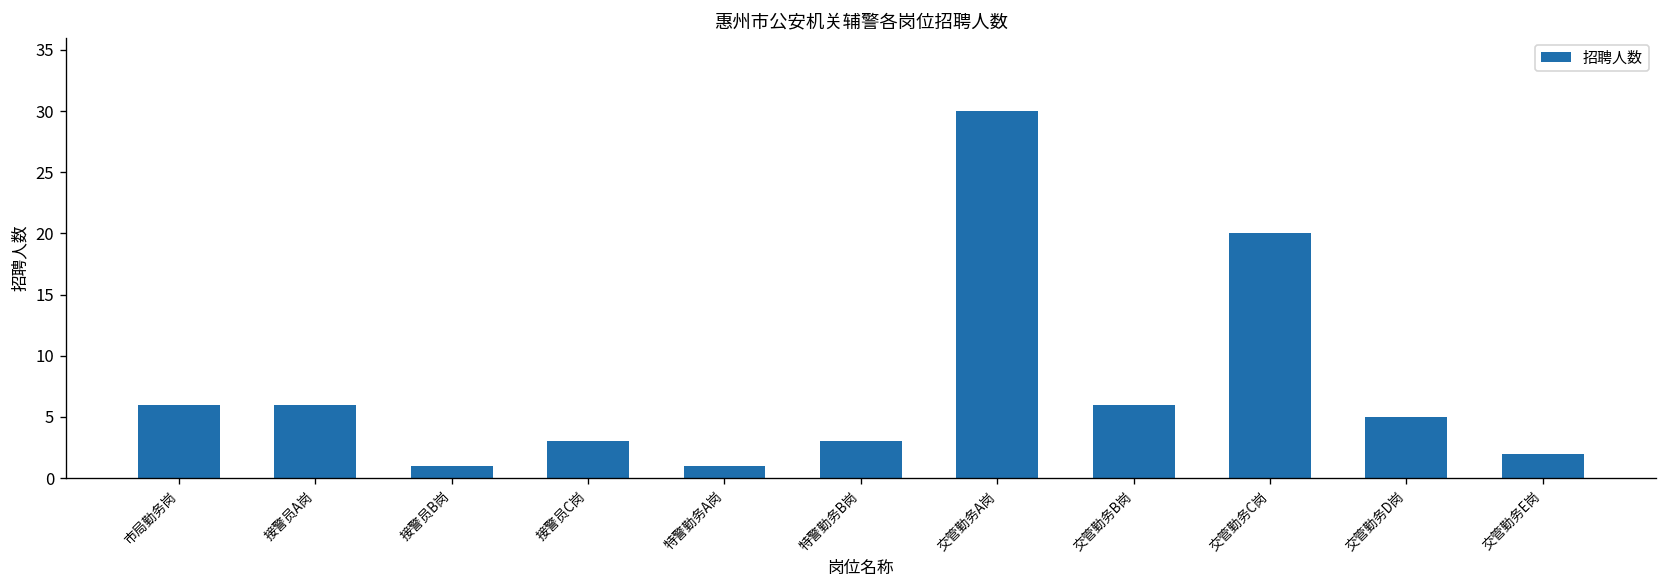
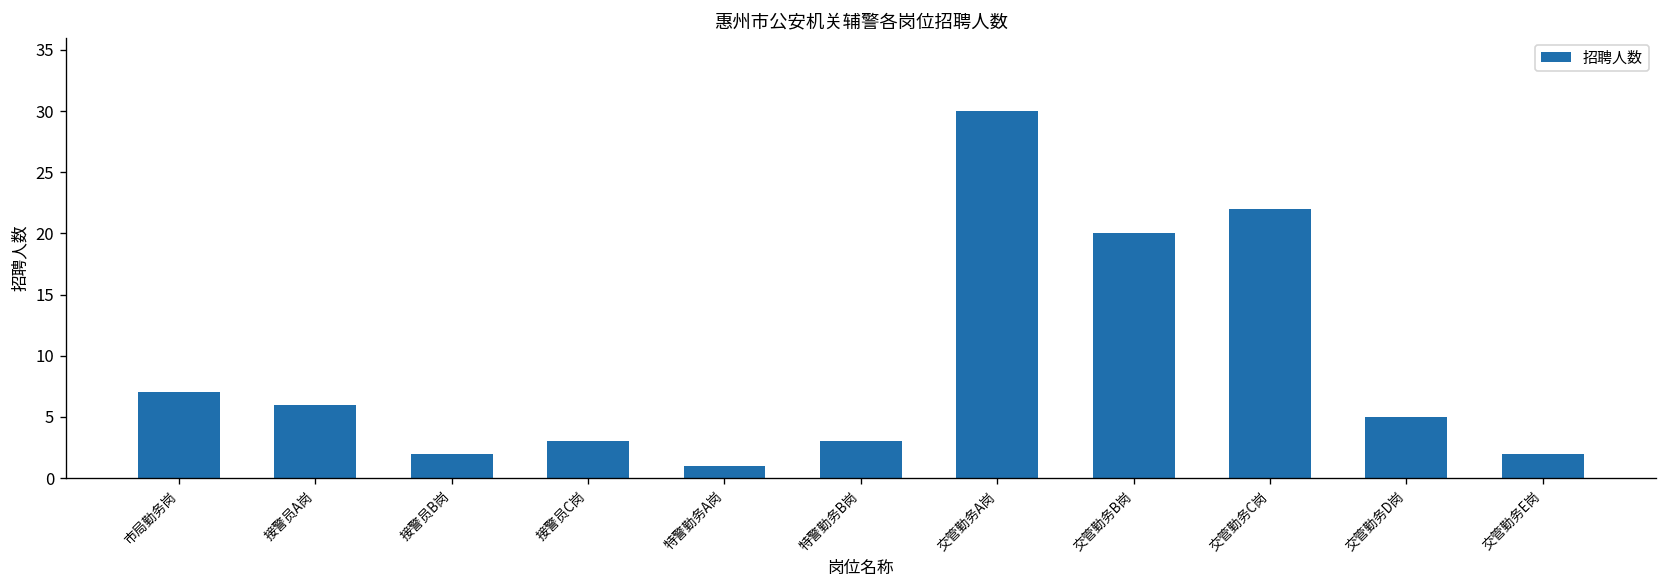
  {
-   "市局勤务岗": 6,
+   "市局勤务岗": 7,
    "接警员A岗": 6,
-   "接警员B岗": 1,
+   "接警员B岗": 2,
    "接警员C岗": 3,
    "特警勤务A岗": 1,
    "特警勤务B岗": 3,
    "交管勤务A岗": 30,
-   "交管勤务B岗": 6,
-   "交管勤务C岗": 20,
+   "交管勤务B岗": 20,
+   "交管勤务C岗": 22,
    "交管勤务D岗": 5,
    "交管勤务E岗": 2
  }
